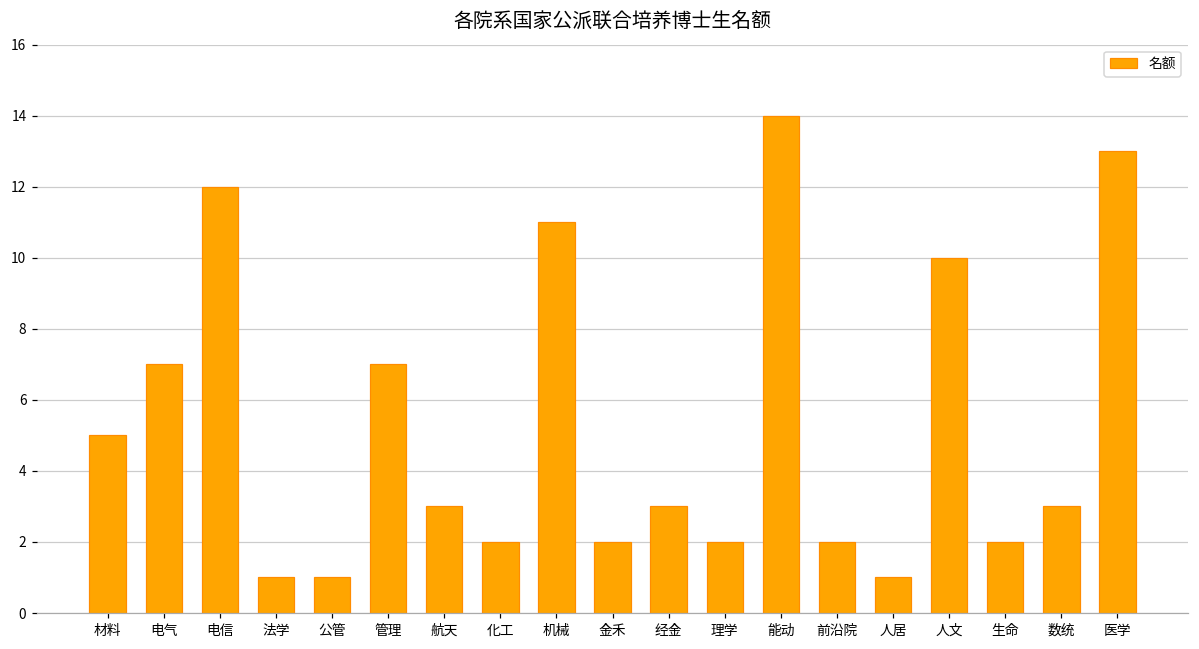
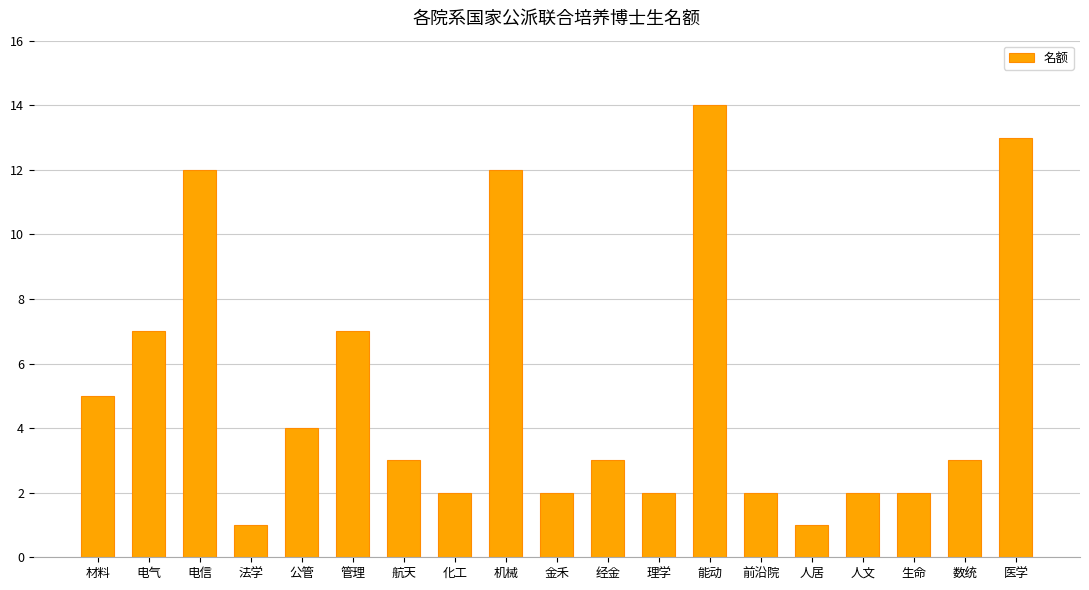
  {
    "材料": 5,
    "电气": 7,
    "电信": 12,
    "法学": 1,
-   "公管": 1,
+   "公管": 4,
    "管理": 7,
    "航天": 3,
    "化工": 2,
-   "机械": 11,
+   "机械": 12,
    "金禾": 2,
    "经金": 3,
    "理学": 2,
    "能动": 14,
    "前沿院": 2,
    "人居": 1,
-   "人文": 10,
+   "人文": 2,
    "生命": 2,
    "数统": 3,
    "医学": 13
  }
